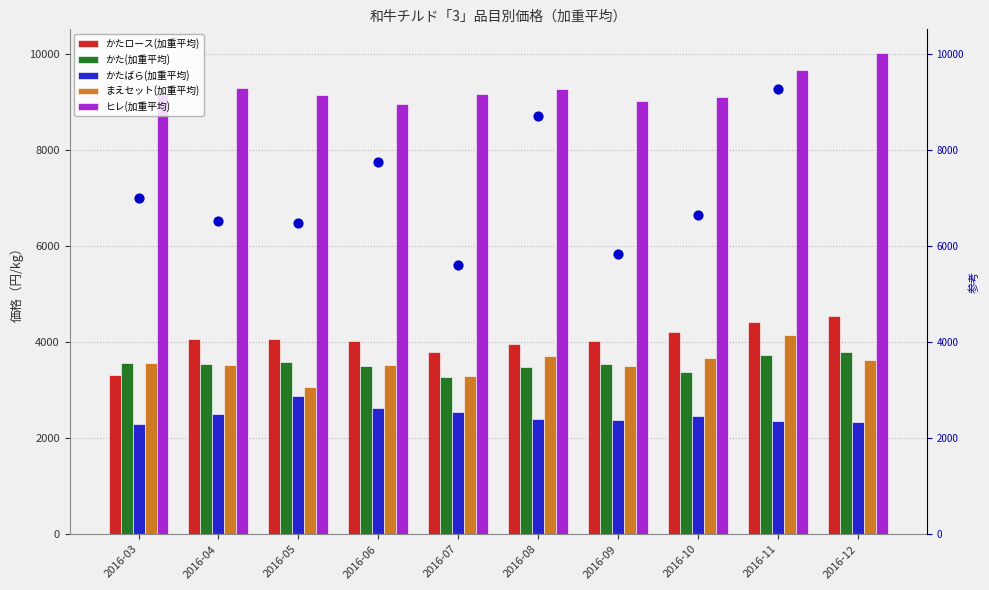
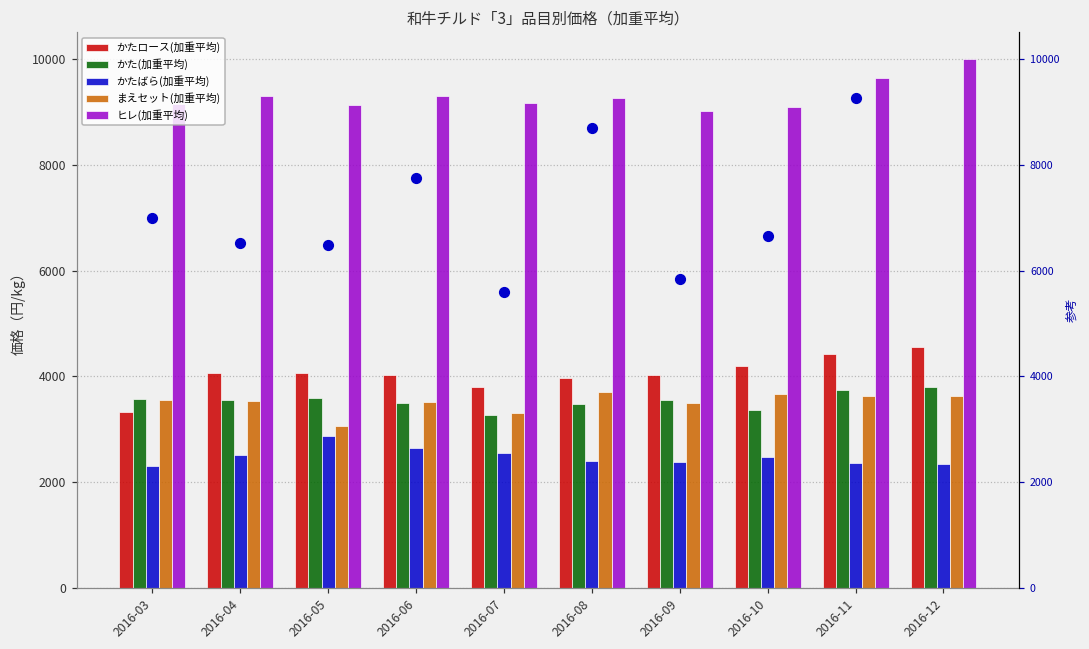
  {
    "かたロース(加重平均)": {
      "2016-03": 3300,
      "2016-04": 4100,
      "2016-05": 4100,
      "2016-06": 4000,
      "2016-07": 3800,
      "2016-08": 4000,
      "2016-09": 4000,
      "2016-10": 4200,
      "2016-11": 4400,
      "2016-12": 4500
    },
    "かた(加重平均)": {
      "2016-03": 3600,
      "2016-04": 3500,
      "2016-05": 3600,
      "2016-06": 3500,
      "2016-07": 3300,
      "2016-08": 3500,
      "2016-09": 3600,
      "2016-10": 3400,
      "2016-11": 3700,
      "2016-12": 3800
    },
    "まえセット(加重平均)": {
      "2016-03": 3600,
      "2016-04": 3500,
      "2016-05": 3100,
      "2016-06": 3500,
      "2016-07": 3300,
      "2016-08": 3700,
      "2016-09": 3500,
      "2016-10": 3700,
-     "2016-11": 4200,
+     "2016-11": 3600,
      "2016-12": 3600
    },
    "ヒレ(加重平均)": {
      "2016-04": 9300,
      "2016-05": 9100,
-     "2016-06": 8900,
+     "2016-06": 9300,
      "2016-07": 9200,
      "2016-08": 9300,
      "2016-09": 9000,
      "2016-10": 9100,
      "2016-11": 9700,
      "2016-12": 10000
    }
  }
